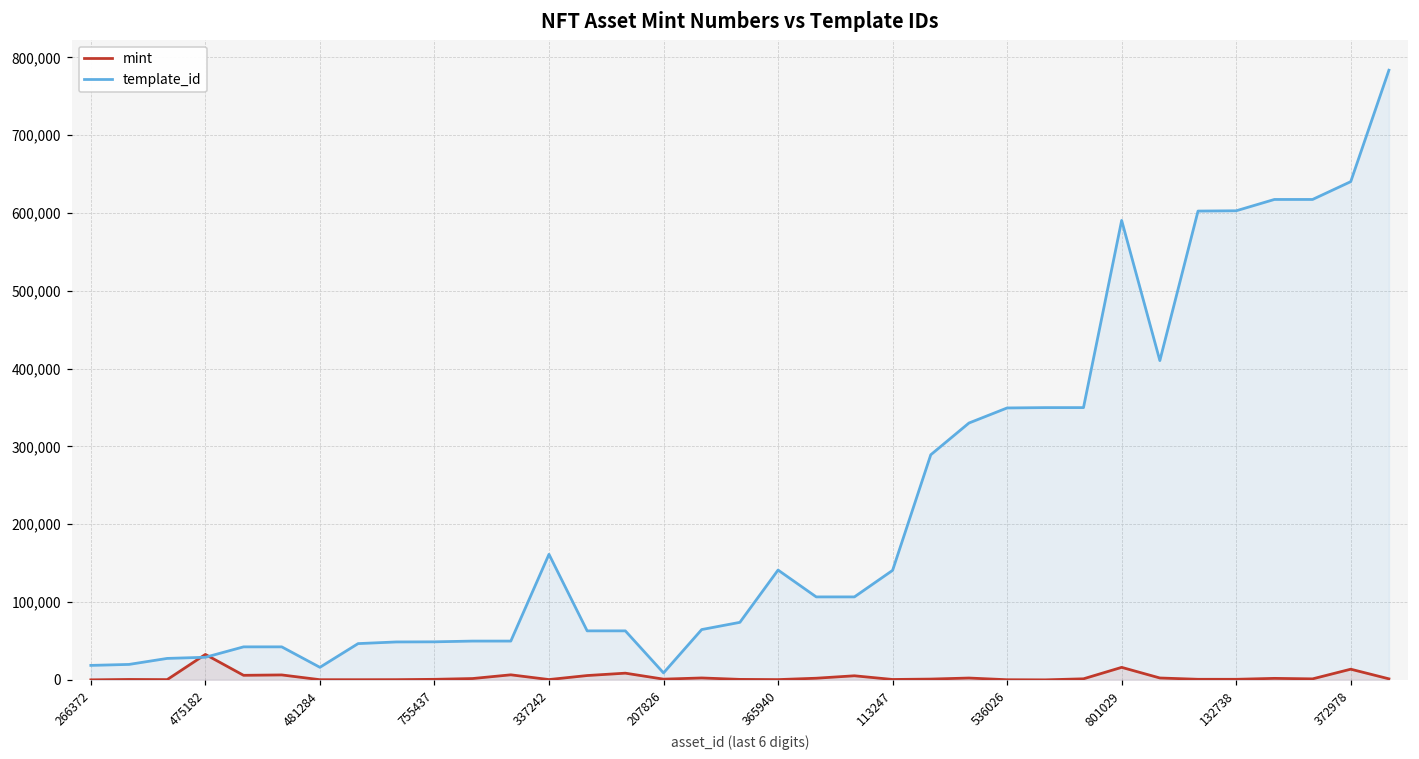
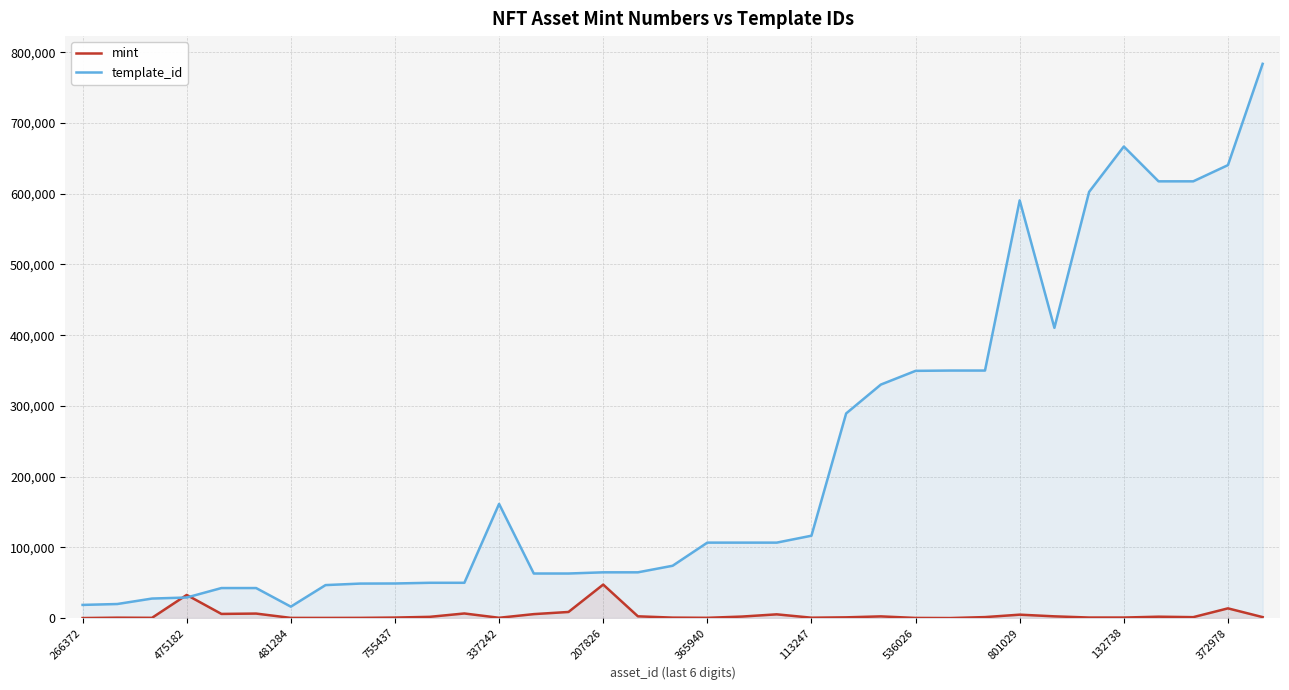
  {
    "mint": {
      "266372": "0",
      "475182": "30,000",
      "481284": "0",
      "755437": "0",
      "337242": "0",
-     "207826": "0",
+     "207826": "50,000",
      "365940": "0",
      "113247": "0",
      "536026": "0",
-     "801029": "20,000",
+     "801029": "0",
      "132738": "0",
      "372978": "10,000"
    },
    "template_id": {
      "266372": "20,000",
      "475182": "30,000",
      "481284": "20,000",
      "755437": "50,000",
      "337242": "160,000",
-     "207826": "10,000",
-     "365940": "140,000",
-     "113247": "140,000",
+     "207826": "60,000",
+     "365940": "110,000",
+     "113247": "120,000",
      "536026": "350,000",
      "801029": "590,000",
-     "132738": "600,000",
+     "132738": "670,000",
      "372978": "640,000"
    }
  }
